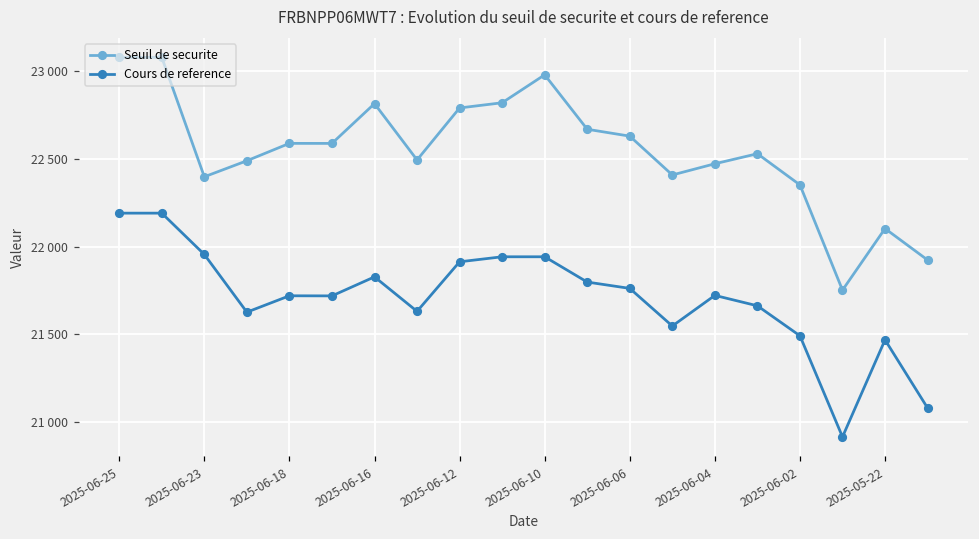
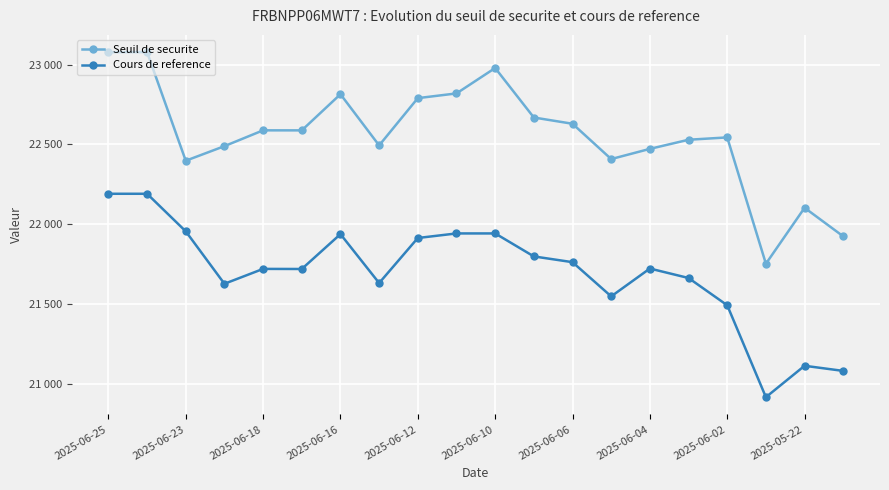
  {
    "Seuil de securite": {
      "2025-06-23": 22400,
      "2025-06-18": 22590,
      "2025-06-16": 22810,
      "2025-06-12": 22790,
      "2025-06-10": 22980,
      "2025-06-06": 22630,
      "2025-06-04": 22470,
-     "2025-06-02": 22350,
+     "2025-06-02": 22540,
      "2025-05-22": 22100
    },
    "Cours de reference": {
      "2025-06-25": 22190,
      "2025-06-23": 21960,
      "2025-06-18": 21720,
-     "2025-06-16": 21830,
+     "2025-06-16": 21940,
      "2025-06-12": 21910,
      "2025-06-10": 21940,
      "2025-06-06": 21760,
      "2025-06-04": 21720,
      "2025-06-02": 21490,
-     "2025-05-22": 21470
+     "2025-05-22": 21110
    }
  }
